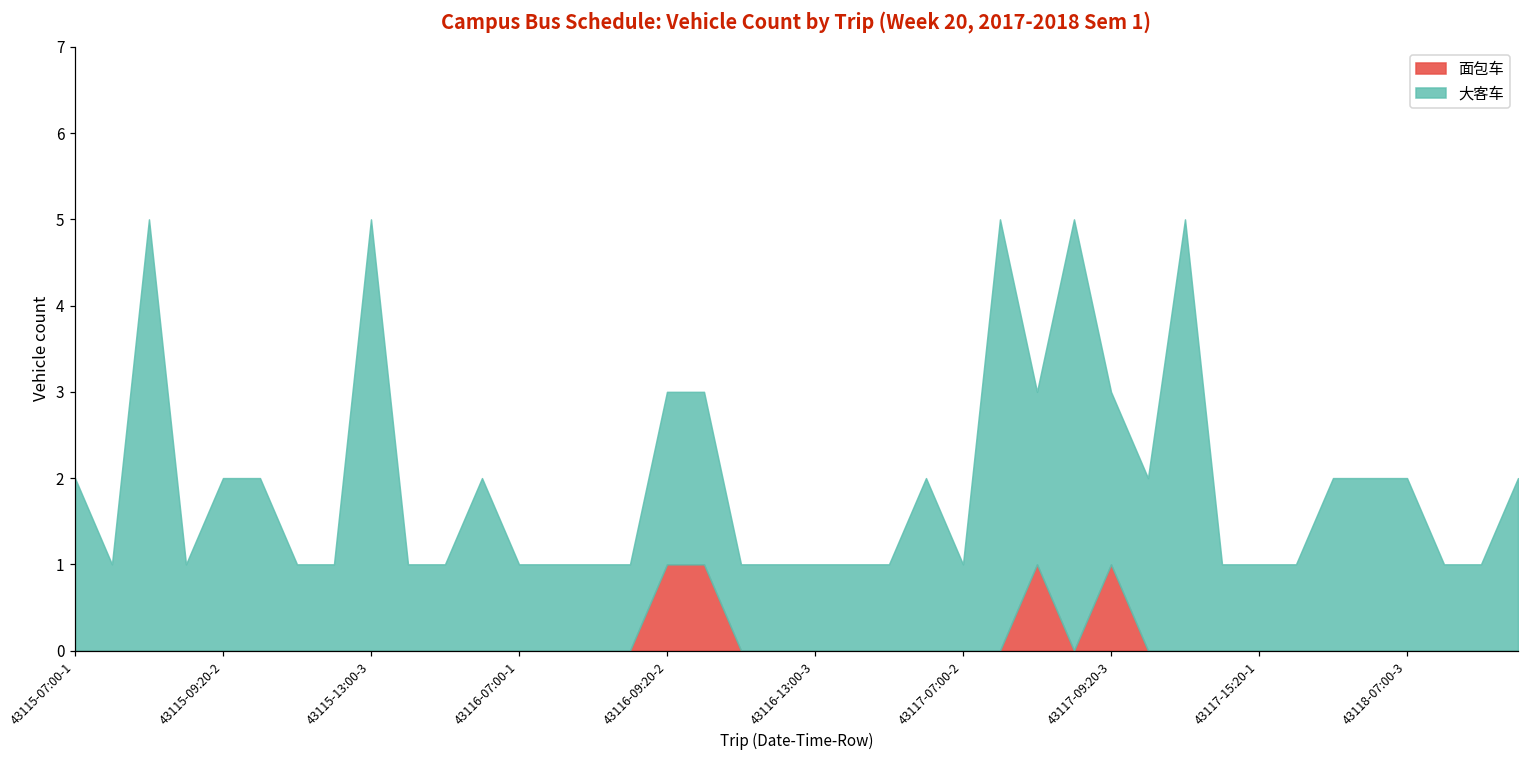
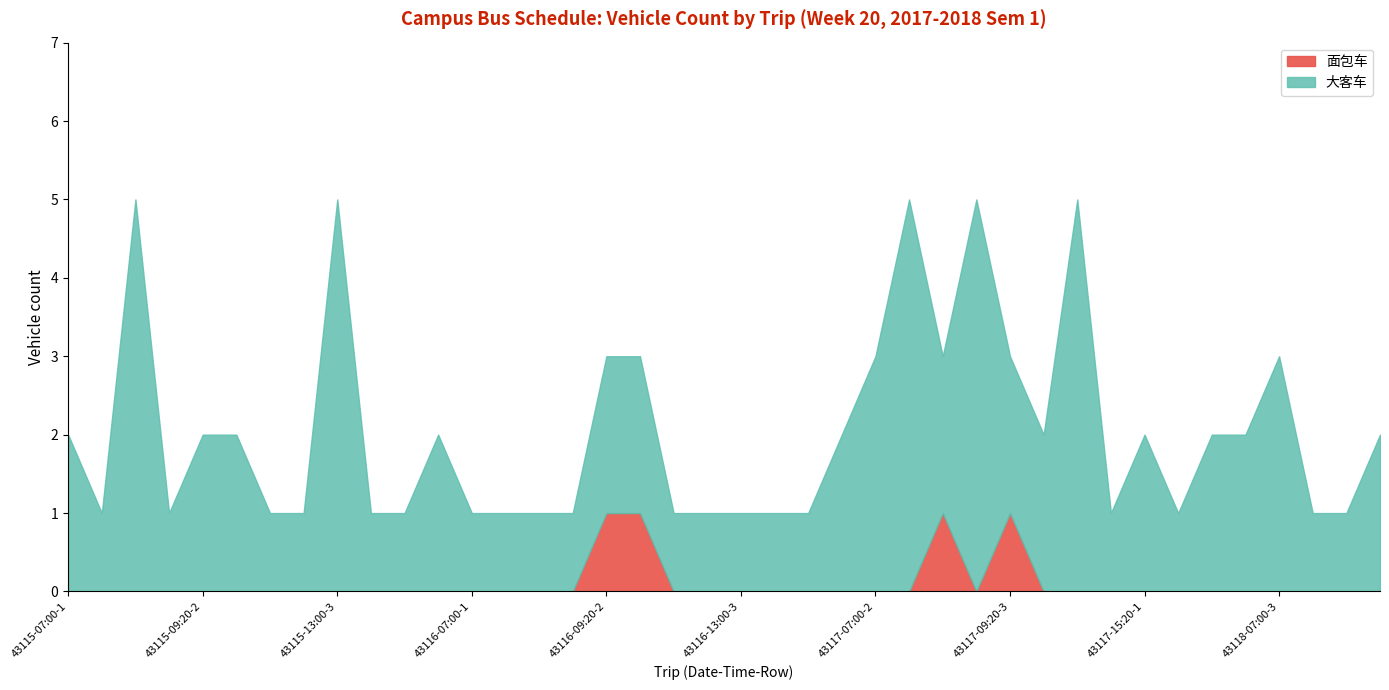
  {
    "面包车": {
      "43115-07:00-1": 0,
      "43115-09:20-2": 0,
      "43115-13:00-3": 0,
      "43116-07:00-1": 0,
      "43116-09:20-2": 1,
      "43116-13:00-3": 0,
      "43117-07:00-2": 0,
      "43117-09:20-3": 1,
      "43117-15:20-1": 0,
      "43118-07:00-3": 0
    },
    "大客车": {
-     "43117-07:00-2": 1,
-     "43117-15:20-1": 1,
-     "43118-07:00-3": 2
+     "43117-07:00-2": 3,
+     "43117-15:20-1": 2,
+     "43118-07:00-3": 3
    }
  }
